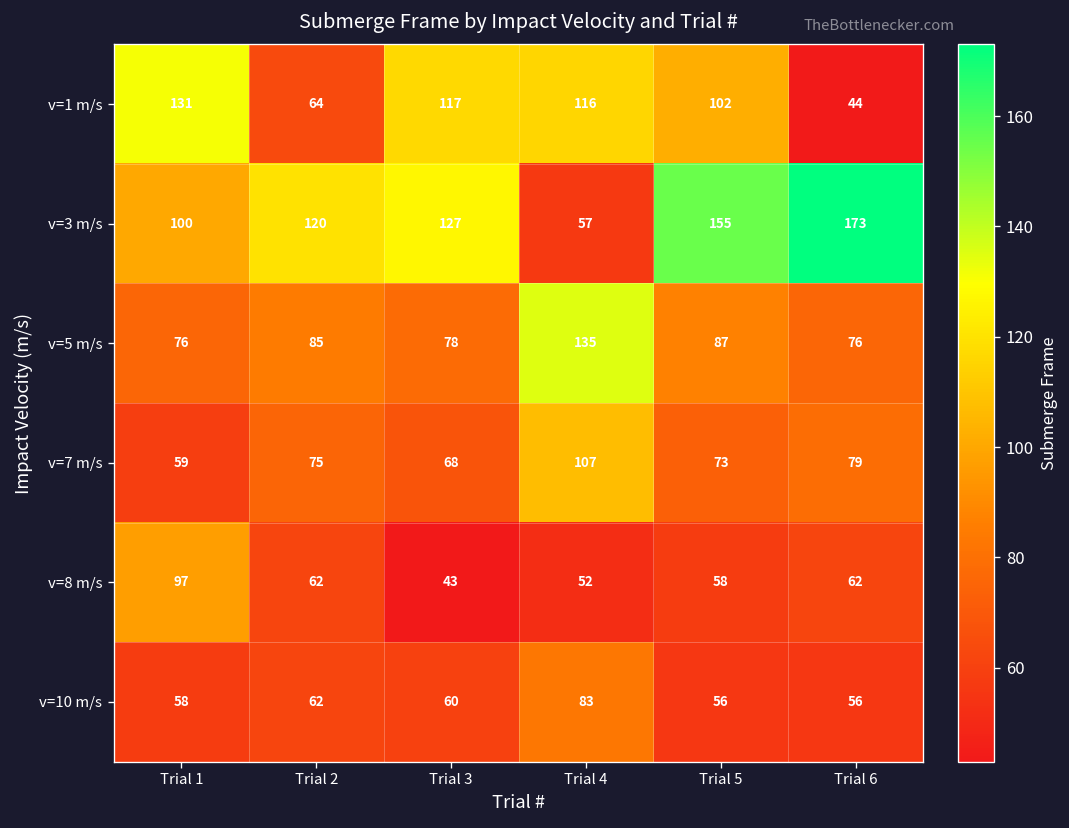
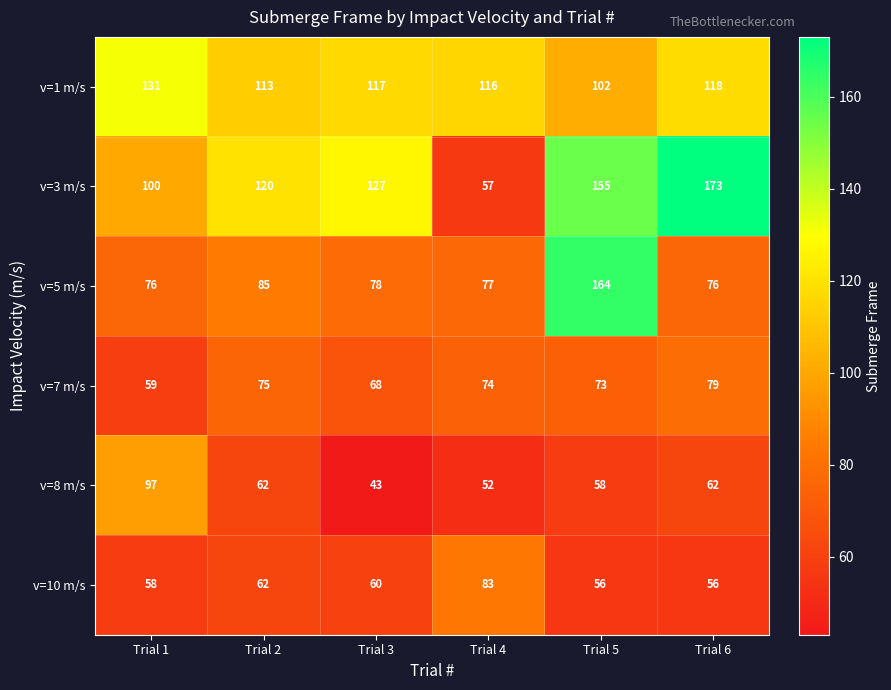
  {
    "v=1 m/s": {
      "Trial 1": 131,
-     "Trial 2": 64,
+     "Trial 2": 113,
      "Trial 3": 117,
      "Trial 4": 116,
      "Trial 5": 102,
-     "Trial 6": 44
+     "Trial 6": 118
    },
    "v=3 m/s": {
      "Trial 1": 100,
      "Trial 2": 120,
      "Trial 3": 127,
      "Trial 4": 57,
      "Trial 5": 155,
      "Trial 6": 173
    },
    "v=5 m/s": {
      "Trial 1": 76,
      "Trial 2": 85,
      "Trial 3": 78,
-     "Trial 4": 135,
-     "Trial 5": 87,
+     "Trial 4": 77,
+     "Trial 5": 164,
      "Trial 6": 76
    },
    "v=7 m/s": {
      "Trial 1": 59,
      "Trial 2": 75,
      "Trial 3": 68,
-     "Trial 4": 107,
+     "Trial 4": 74,
      "Trial 5": 73,
      "Trial 6": 79
    },
    "v=8 m/s": {
      "Trial 1": 97,
      "Trial 2": 62,
      "Trial 3": 43,
      "Trial 4": 52,
      "Trial 5": 58,
      "Trial 6": 62
    },
    "v=10 m/s": {
      "Trial 1": 58,
      "Trial 2": 62,
      "Trial 3": 60,
      "Trial 4": 83,
      "Trial 5": 56,
      "Trial 6": 56
    }
  }
